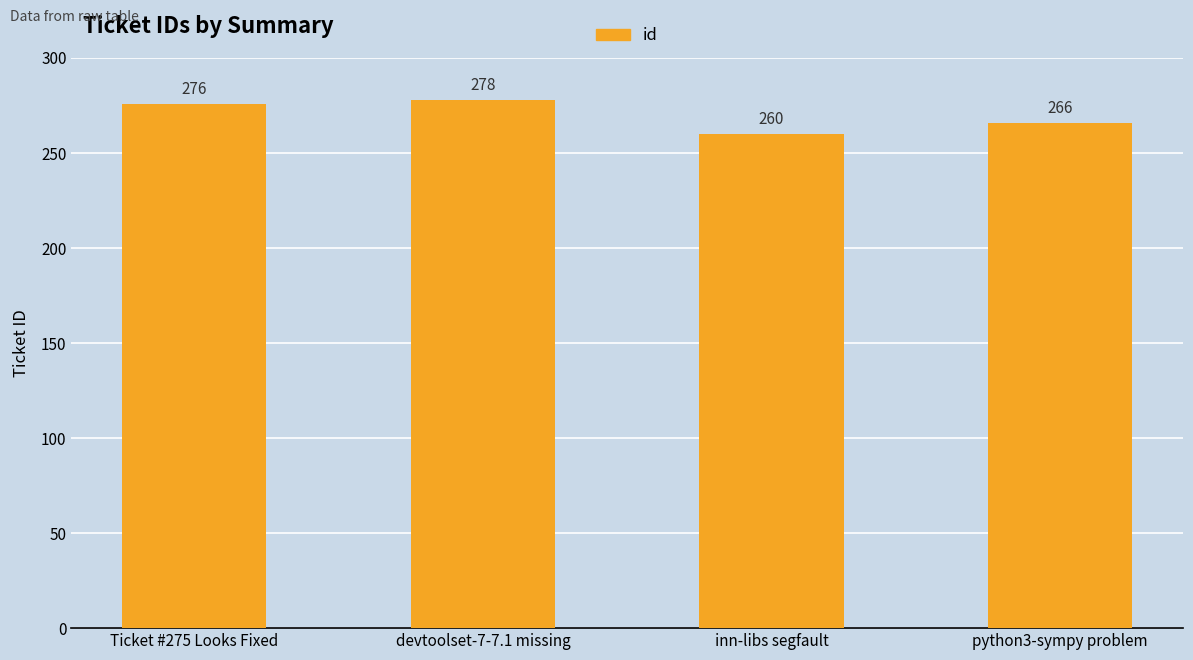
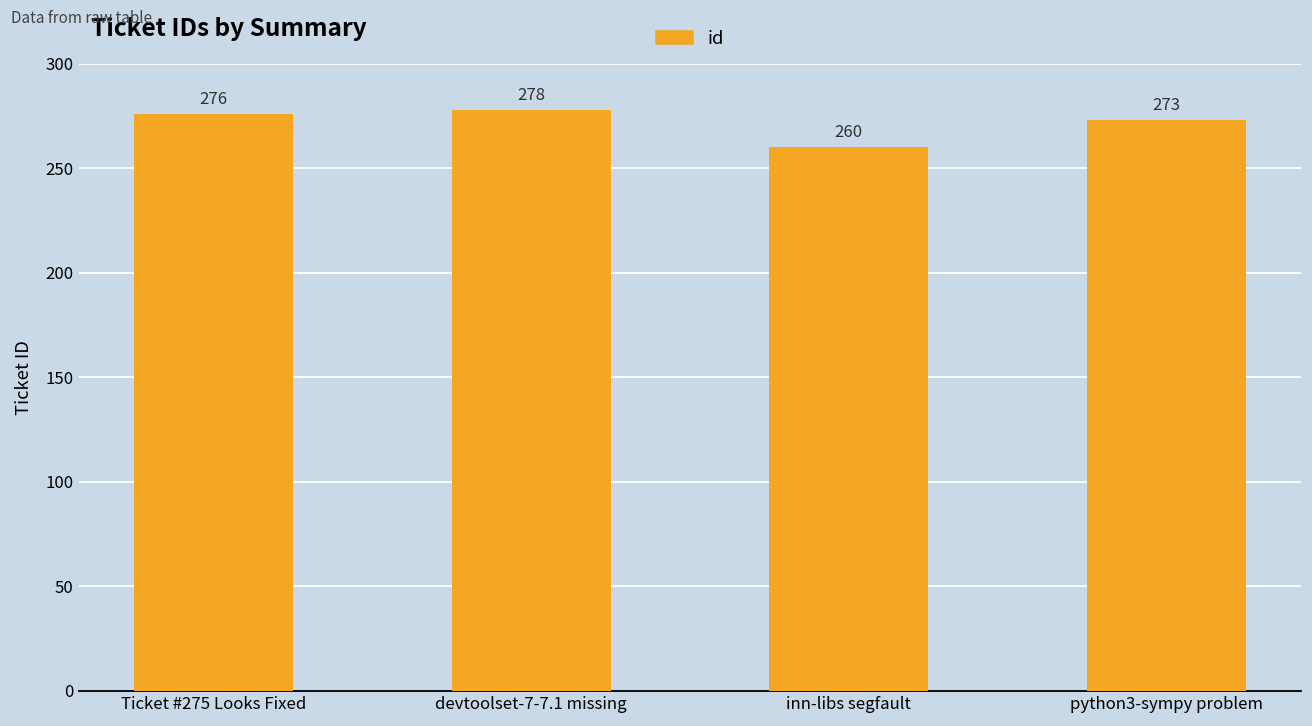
  {
    "Ticket #275 Looks Fixed": 276,
    "devtoolset-7-7.1 missing": 278,
    "inn-libs segfault": 260,
-   "python3-sympy problem": 266
+   "python3-sympy problem": 273
  }
